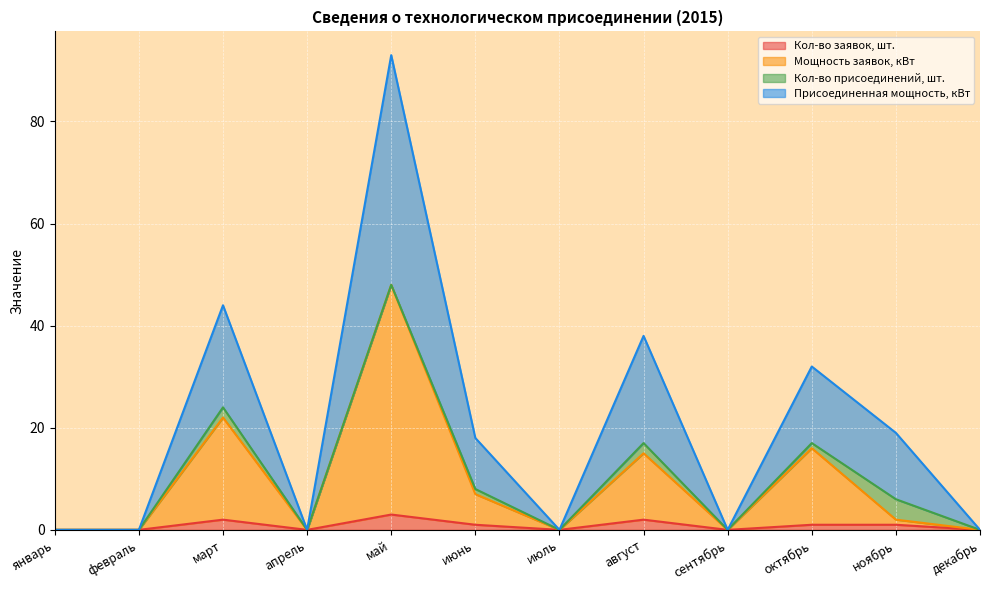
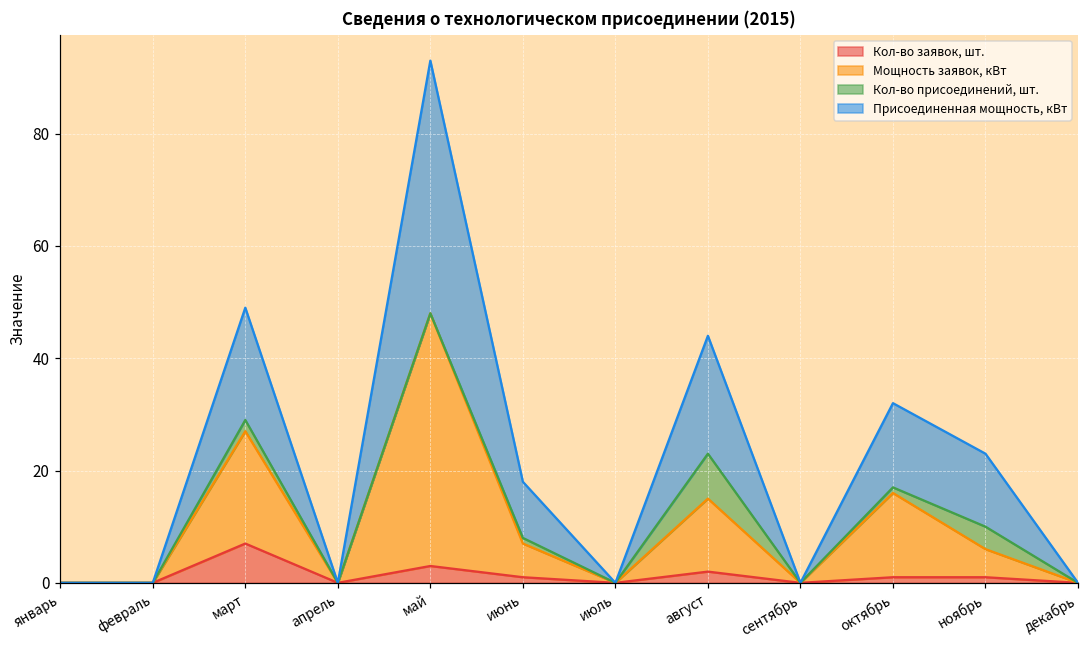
  {
    "Кол-во заявок, шт.": {
-     "март": 2,
+     "март": 7,
      "май": 3,
      "июнь": 1,
      "август": 2,
      "октябрь": 1,
      "ноябрь": 1
    },
    "Мощность заявок, кВт": {
      "март": 20,
      "июнь": 6,
      "август": 13,
      "октябрь": 15,
-     "ноябрь": 1
+     "ноябрь": 5
    },
    "Кол-во присоединений, шт.": {
      "март": 2,
      "июнь": 1,
-     "август": 2,
+     "август": 8,
      "октябрь": 1,
      "ноябрь": 4
    },
    "Присоединенная мощность, кВт": {
      "март": 20,
      "май": 45,
      "июнь": 10,
      "август": 21,
      "октябрь": 15,
      "ноябрь": 13
    }
  }
